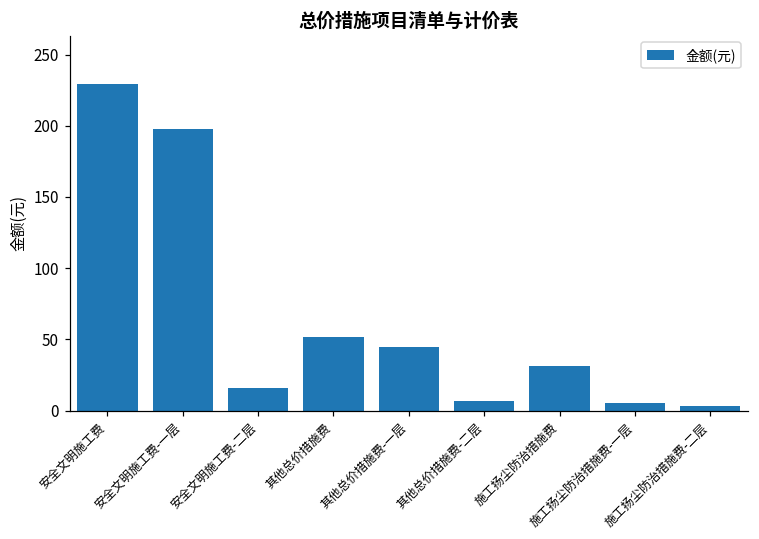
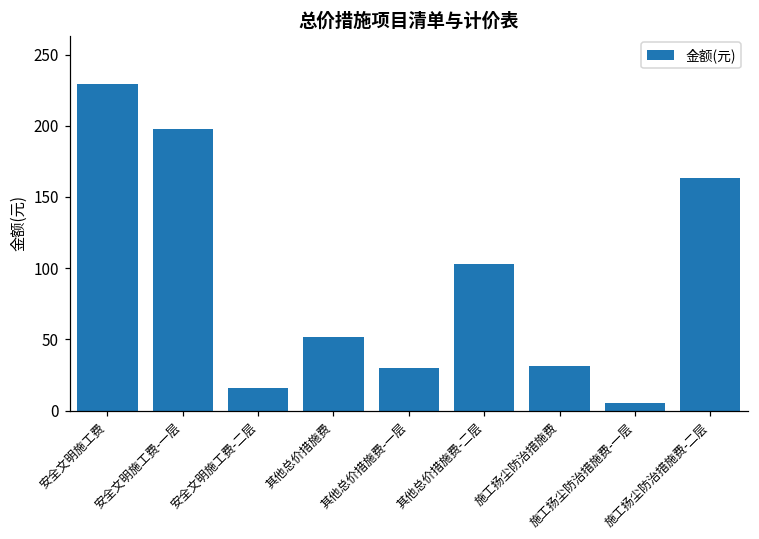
  {
    "安全文明施工费": 229,
    "安全文明施工费-一层": 198,
    "安全文明施工费-二层": 16,
    "其他总价措施费": 52,
-   "其他总价措施费-一层": 45,
-   "其他总价措施费-二层": 7,
+   "其他总价措施费-一层": 30,
+   "其他总价措施费-二层": 103,
    "施工扬尘防治措施费": 31,
    "施工扬尘防治措施费-一层": 5,
-   "施工扬尘防治措施费-二层": 3
+   "施工扬尘防治措施费-二层": 163
  }
